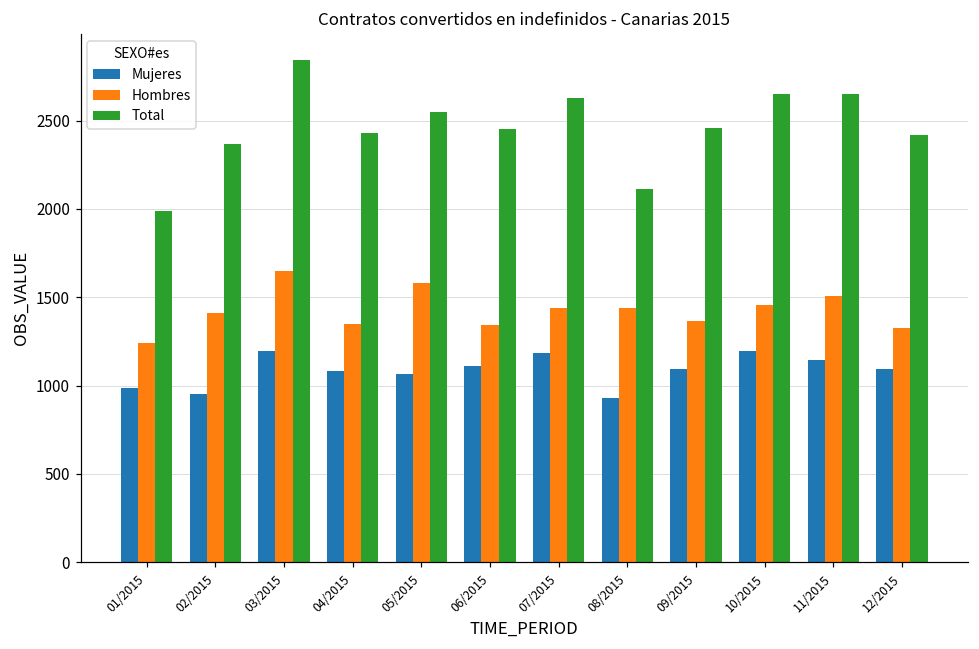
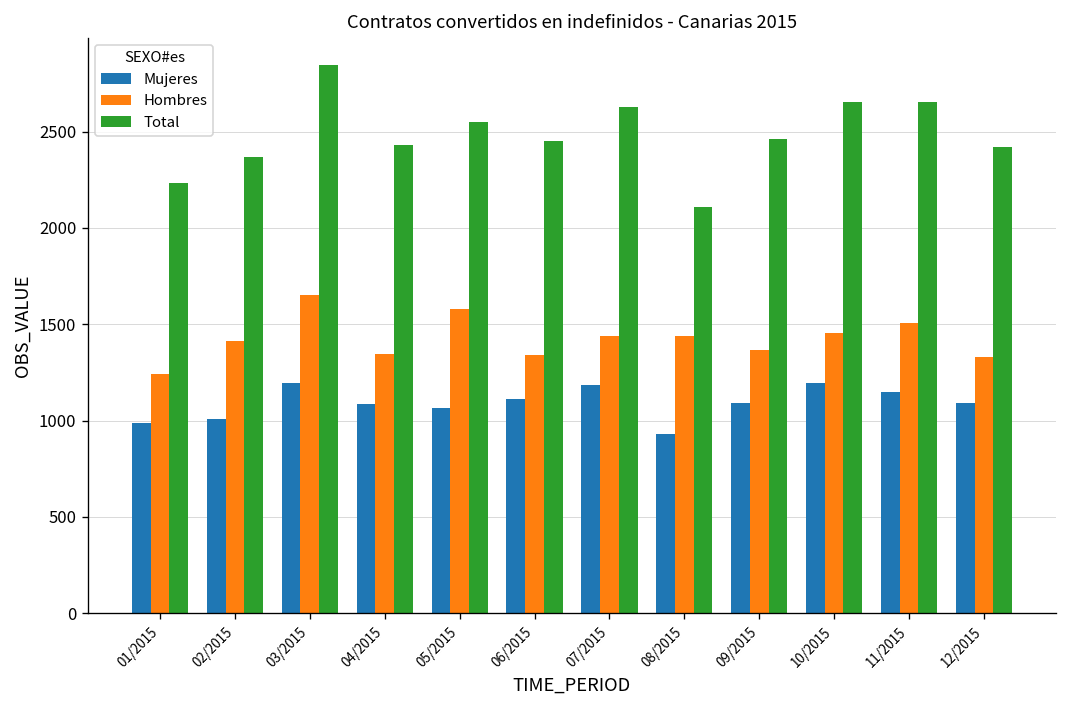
  {
    "Mujeres": {
      "01/2015": 990,
-     "02/2015": 960,
+     "02/2015": 1010,
      "03/2015": 1200,
      "04/2015": 1080,
      "05/2015": 1060,
      "06/2015": 1110,
      "07/2015": 1190,
      "08/2015": 930,
      "09/2015": 1090,
      "10/2015": 1200,
      "11/2015": 1150,
      "12/2015": 1090
    },
    "Hombres": {
      "01/2015": 1240,
      "02/2015": 1410,
      "03/2015": 1650,
      "04/2015": 1350,
      "05/2015": 1580,
      "06/2015": 1340,
      "07/2015": 1440,
      "08/2015": 1440,
      "09/2015": 1370,
      "10/2015": 1460,
      "11/2015": 1510,
      "12/2015": 1330
    },
    "Total": {
-     "01/2015": 1990,
+     "01/2015": 2230,
      "02/2015": 2370,
      "03/2015": 2850,
      "04/2015": 2430,
      "05/2015": 2550,
      "06/2015": 2450,
      "07/2015": 2630,
      "08/2015": 2110,
      "09/2015": 2460,
      "10/2015": 2650,
      "11/2015": 2650,
      "12/2015": 2420
    }
  }
